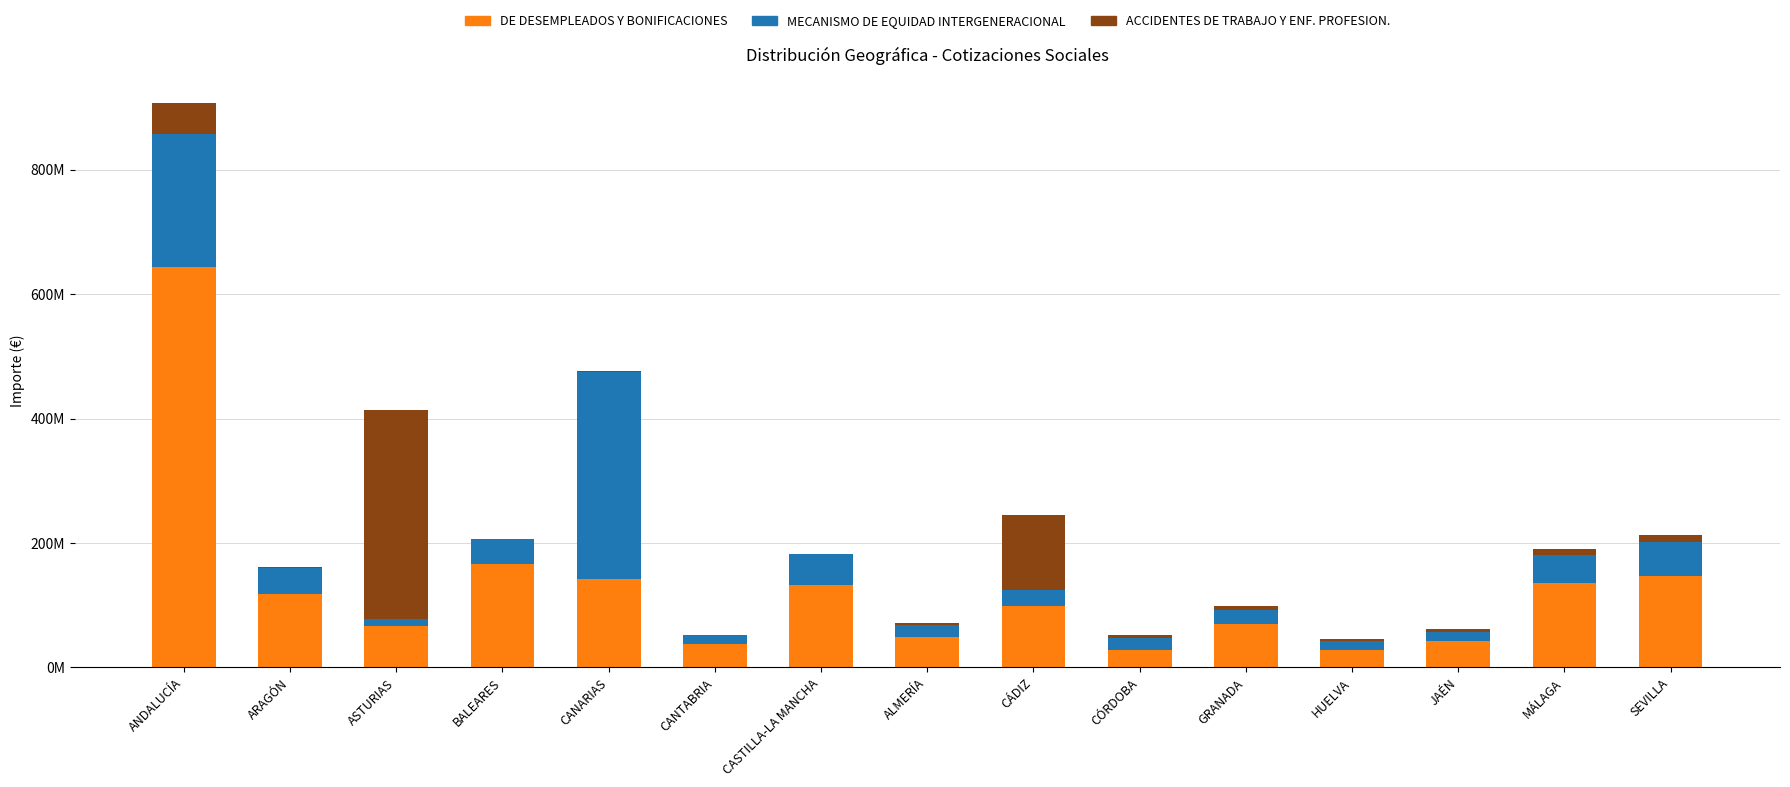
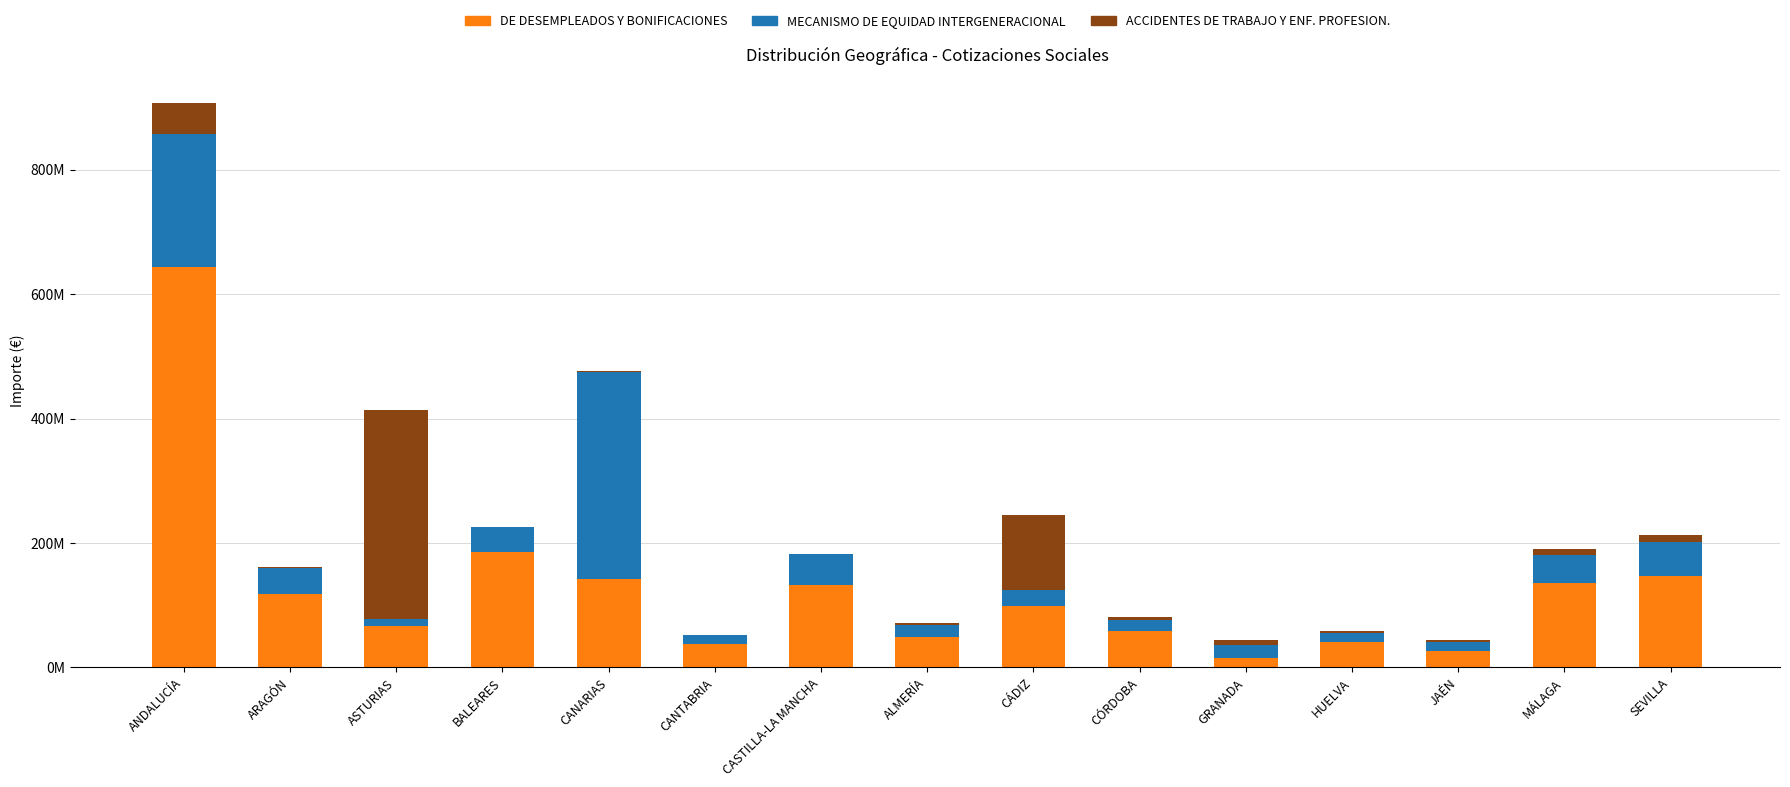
  {
    "DE DESEMPLEADOS Y BONIFICACIONES": {
      "ANDALUCÍA": 640000000,
      "ARAGÓN": 120000000,
      "ASTURIAS": 70000000,
-     "BALEARES": 170000000,
+     "BALEARES": 190000000,
      "CANARIAS": 140000000,
      "CANTABRIA": 40000000,
      "CASTILLA-LA MANCHA": 130000000,
      "ALMERÍA": 50000000,
      "CÁDIZ": 100000000,
-     "CÓRDOBA": 30000000,
-     "GRANADA": 70000000,
-     "HUELVA": 30000000,
-     "JAÉN": 40000000,
+     "CÓRDOBA": 60000000,
+     "GRANADA": 10000000,
+     "HUELVA": 40000000,
+     "JAÉN": 30000000,
      "MÁLAGA": 140000000,
      "SEVILLA": 150000000
    },
    "MECANISMO DE EQUIDAD INTERGENERACIONAL": {
      "ANDALUCÍA": 210000000,
      "ARAGÓN": 40000000,
      "ASTURIAS": 10000000,
      "BALEARES": 40000000,
      "CANARIAS": 330000000,
      "CANTABRIA": 20000000,
      "CASTILLA-LA MANCHA": 50000000,
      "ALMERÍA": 20000000,
      "CÁDIZ": 30000000,
      "CÓRDOBA": 20000000,
      "GRANADA": 20000000,
      "HUELVA": 10000000,
      "JAÉN": 10000000,
      "MÁLAGA": 50000000,
      "SEVILLA": 50000000
    },
    "ACCIDENTES DE TRABAJO Y ENF. PROFESION.": {
      "ANDALUCÍA": 50000000,
      "ASTURIAS": 340000000,
      "ALMERÍA": 0,
      "CÁDIZ": 120000000,
      "CÓRDOBA": 0,
      "GRANADA": 10000000,
      "MÁLAGA": 10000000,
      "SEVILLA": 10000000
    }
  }
